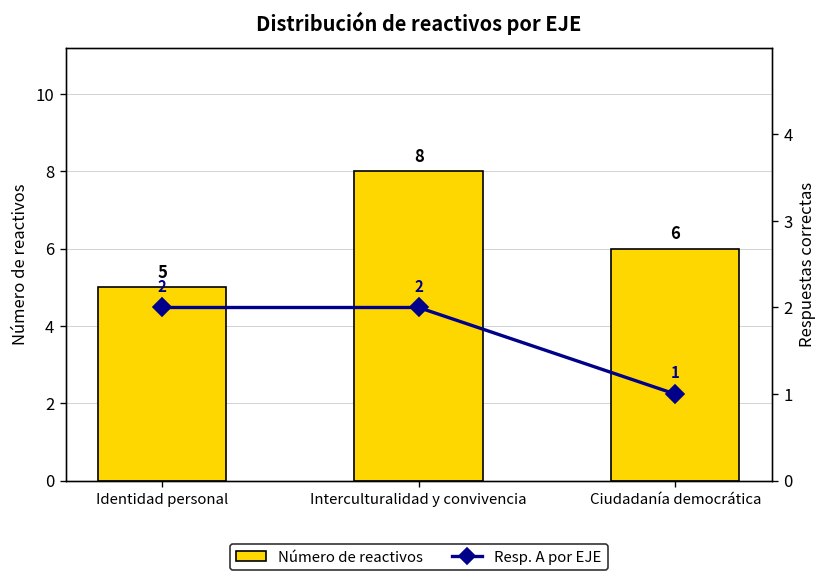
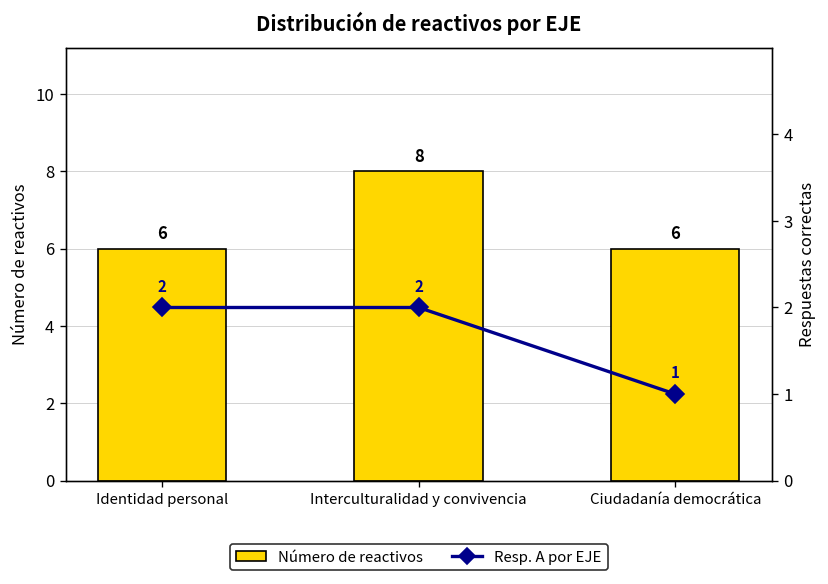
  {
    "Número de reactivos": {
-     "Identidad personal": 5,
+     "Identidad personal": 6,
      "Interculturalidad y convivencia": 8,
      "Ciudadanía democrática": 6
    },
    "Resp. A por EJE": {
      "Interculturalidad y convivencia": 2,
      "Ciudadanía democrática": 1
    }
  }
